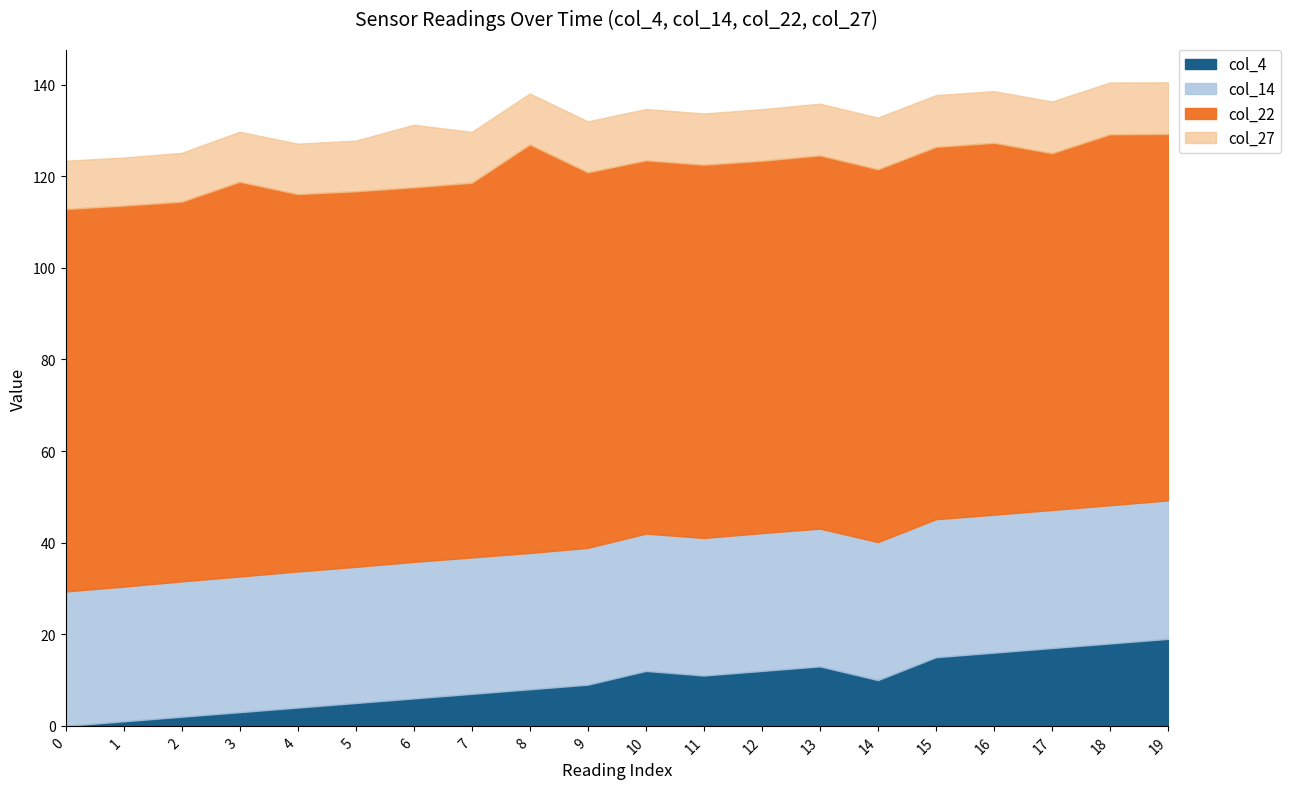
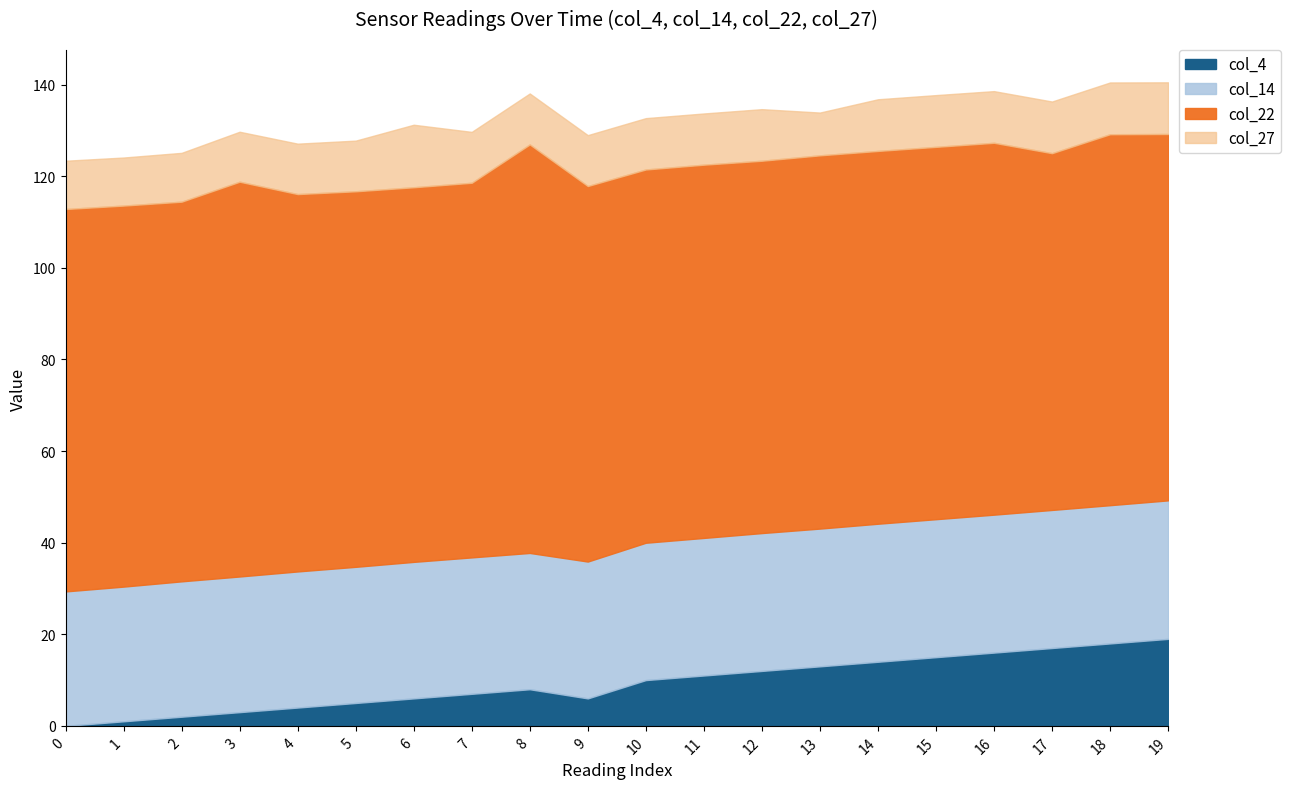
  {
    "col_4": {
      "0": 0,
      "1": 1,
      "2": 2,
      "3": 3,
      "4": 4,
      "5": 5,
      "6": 6,
      "7": 7,
      "8": 8,
-     "9": 9,
-     "10": 12,
+     "9": 6,
+     "10": 10,
      "11": 11,
      "12": 12,
      "13": 13,
-     "14": 10,
+     "14": 14,
      "15": 15,
      "16": 16,
      "17": 17,
      "18": 18,
      "19": 19
    },
    "col_14": {
      "0": 29,
      "1": 29,
      "2": 30,
      "3": 30,
      "4": 30,
      "5": 30,
      "6": 30,
      "7": 30,
      "8": 30,
      "9": 30,
      "10": 30,
      "11": 30,
      "12": 30,
      "13": 30,
      "14": 30,
      "15": 30,
      "16": 30,
      "17": 30,
      "18": 30,
      "19": 30
    },
    "col_22": {
      "0": 84,
      "1": 83,
      "2": 83,
      "3": 86,
      "4": 82,
      "5": 82,
      "6": 82,
      "7": 82,
      "8": 89,
      "9": 82,
      "10": 82,
      "11": 82,
      "12": 81,
      "13": 82,
      "14": 81,
      "15": 81,
      "16": 81,
      "17": 78,
      "18": 81,
      "19": 80
    },
    "col_27": {
      "0": 11,
      "1": 10,
      "2": 11,
      "3": 11,
      "4": 11,
      "5": 11,
      "6": 14,
      "7": 11,
      "8": 11,
      "9": 11,
      "10": 11,
      "11": 11,
      "12": 11,
-     "13": 11,
+     "13": 9,
      "14": 11,
      "15": 11,
      "16": 11,
      "17": 11,
      "18": 11,
      "19": 11
    }
  }
